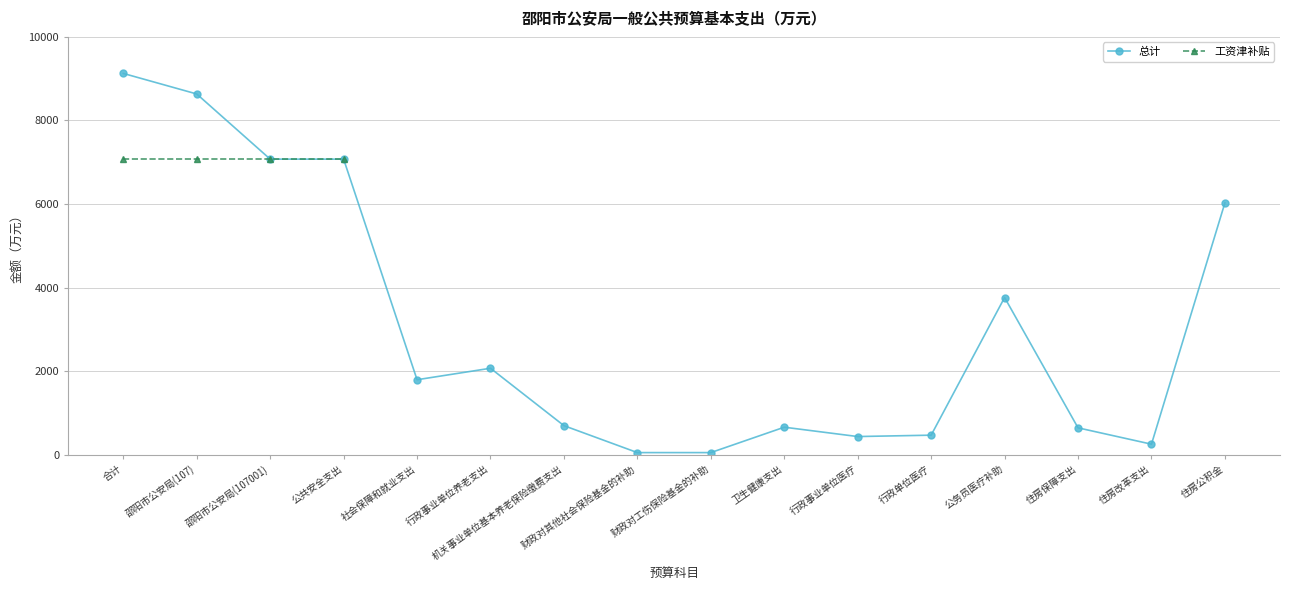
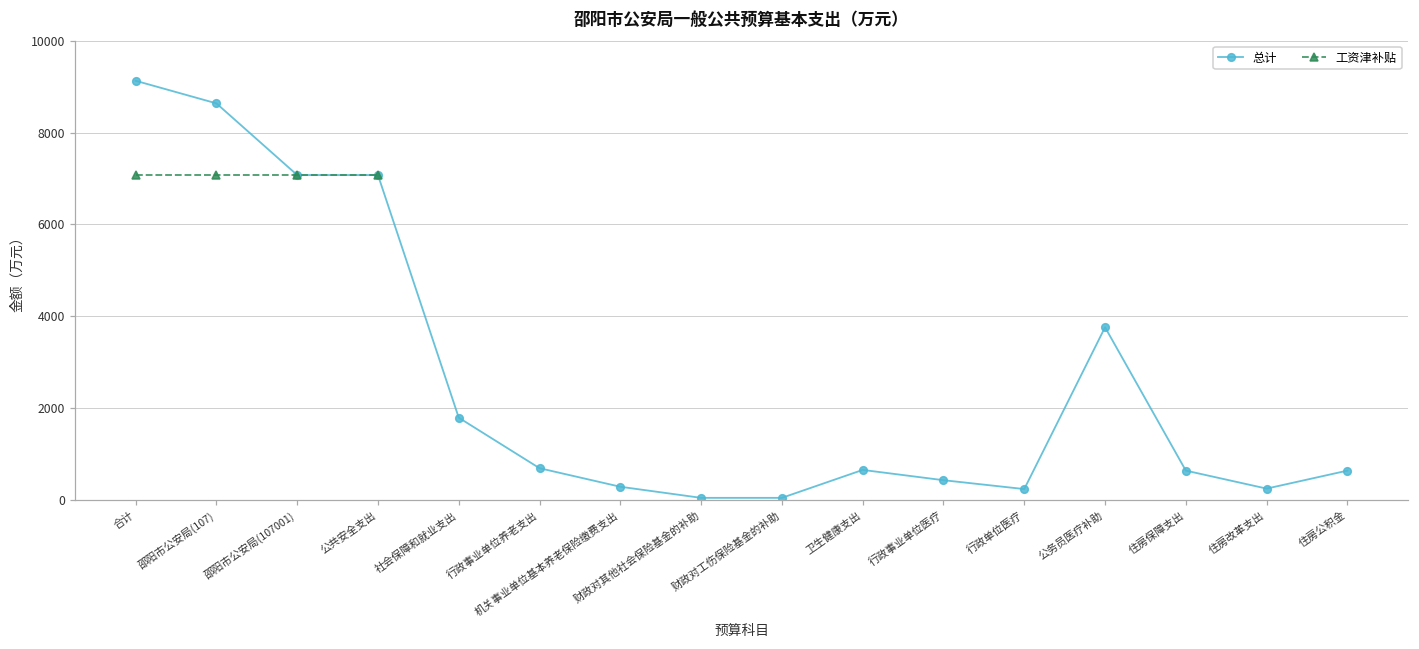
  {
    "总计": {
      "合计": 9100,
      "邵阳市公安局(107)": 8600,
      "社会保障和就业支出": 1800,
-     "行政事业单位养老支出": 2100,
-     "机关事业单位基本养老保险缴费支出": 700,
+     "行政事业单位养老支出": 700,
+     "机关事业单位基本养老保险缴费支出": 300,
      "财政对其他社会保险基金的补助": 100,
      "财政对工伤保险基金的补助": 100,
      "卫生健康支出": 700,
      "行政事业单位医疗": 400,
-     "行政单位医疗": 500,
+     "行政单位医疗": 200,
      "公务员医疗补助": 3800,
      "住房保障支出": 600,
      "住房改革支出": 300,
-     "住房公积金": 6000
+     "住房公积金": 600
    },
    "工资津补贴": {
      "合计": 7100,
      "邵阳市公安局(107)": 7100
    }
  }
